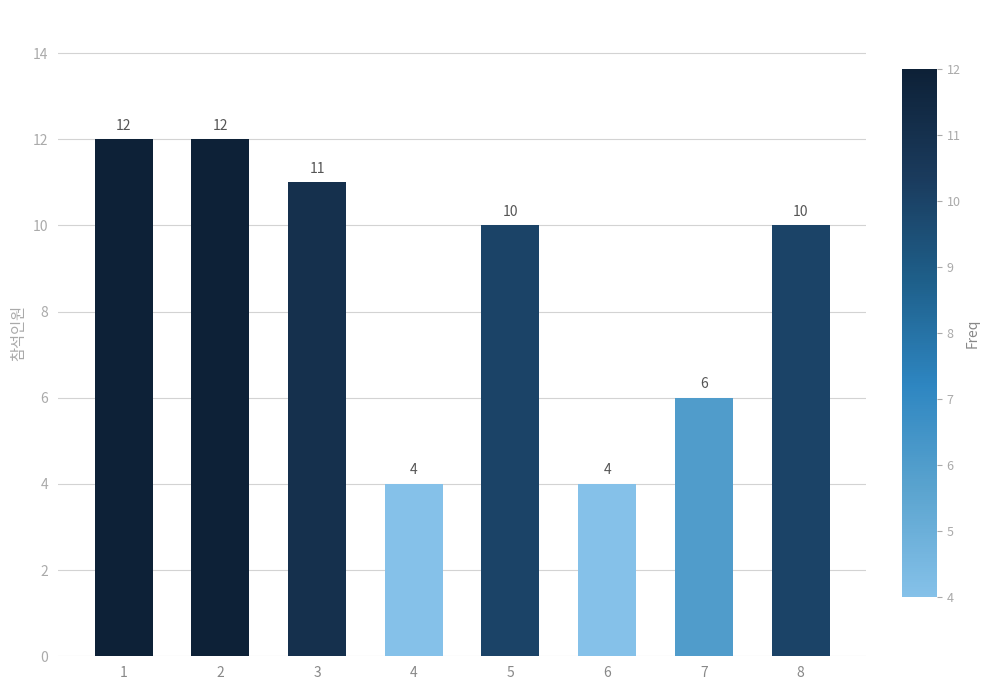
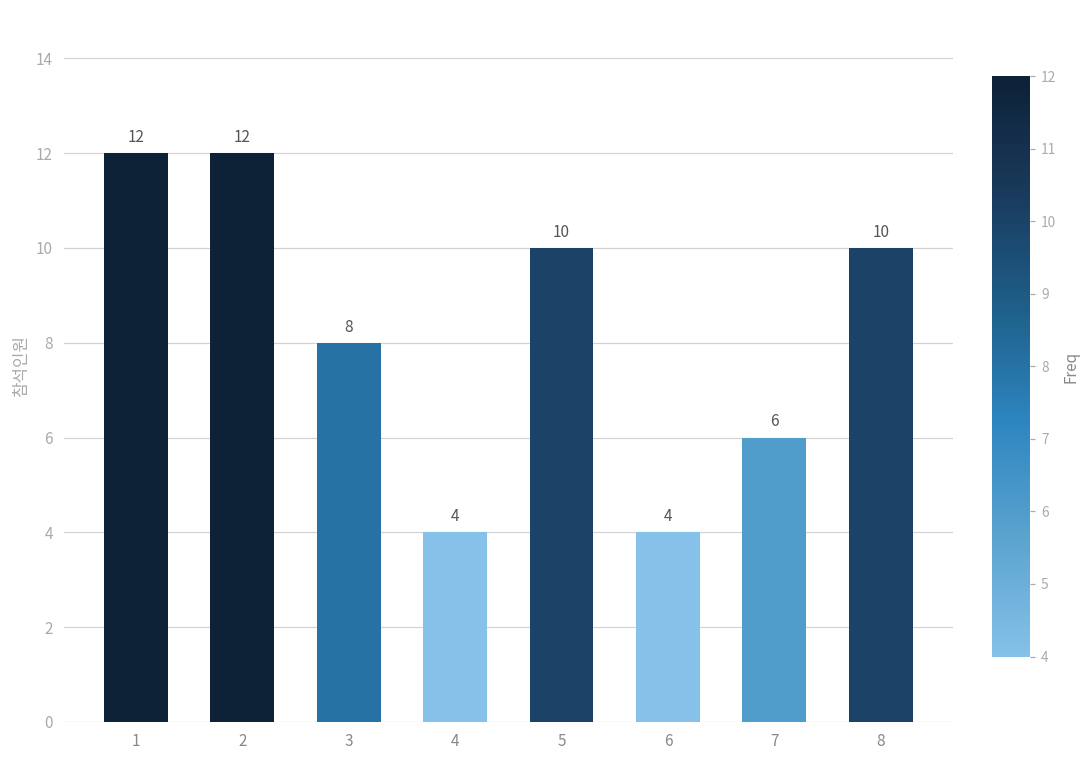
  {
    "1": 12,
    "2": 12,
-   "3": 11,
+   "3": 8,
    "4": 4,
    "5": 10,
    "6": 4,
    "7": 6,
    "8": 10
  }
